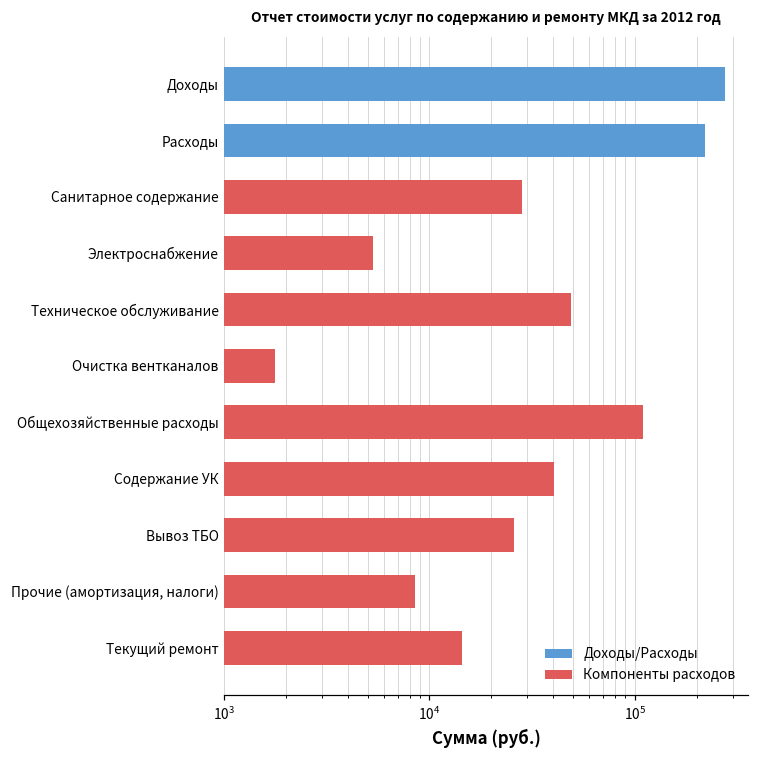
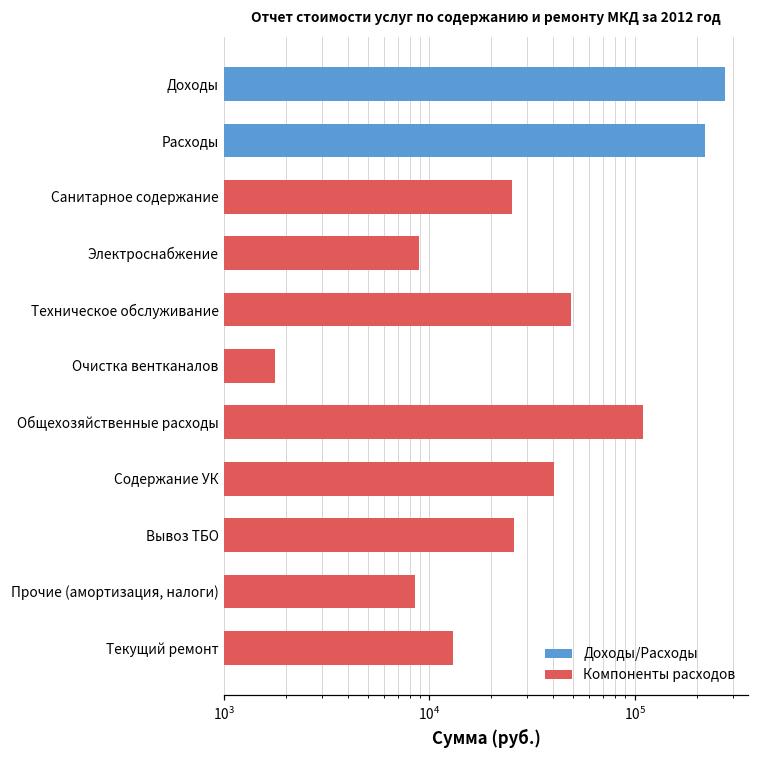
  {
    "Доходы/Расходы": {
      "Доходы": 280000,
      "Расходы": 220000
    },
    "Компоненты расходов": {
-     "Санитарное содержание": 28000,
-     "Электроснабжение": 5300,
+     "Санитарное содержание": 25000,
+     "Электроснабжение": 9000,
      "Техническое обслуживание": 49000,
      "Очистка вентканалов": 1800,
      "Общехозяйственные расходы": 110000,
      "Содержание УК": 40000,
      "Вывоз ТБО": 26000,
      "Прочие (амортизация, налоги)": 9000,
-     "Текущий ремонт": 14000
+     "Текущий ремонт": 13000
    }
  }
